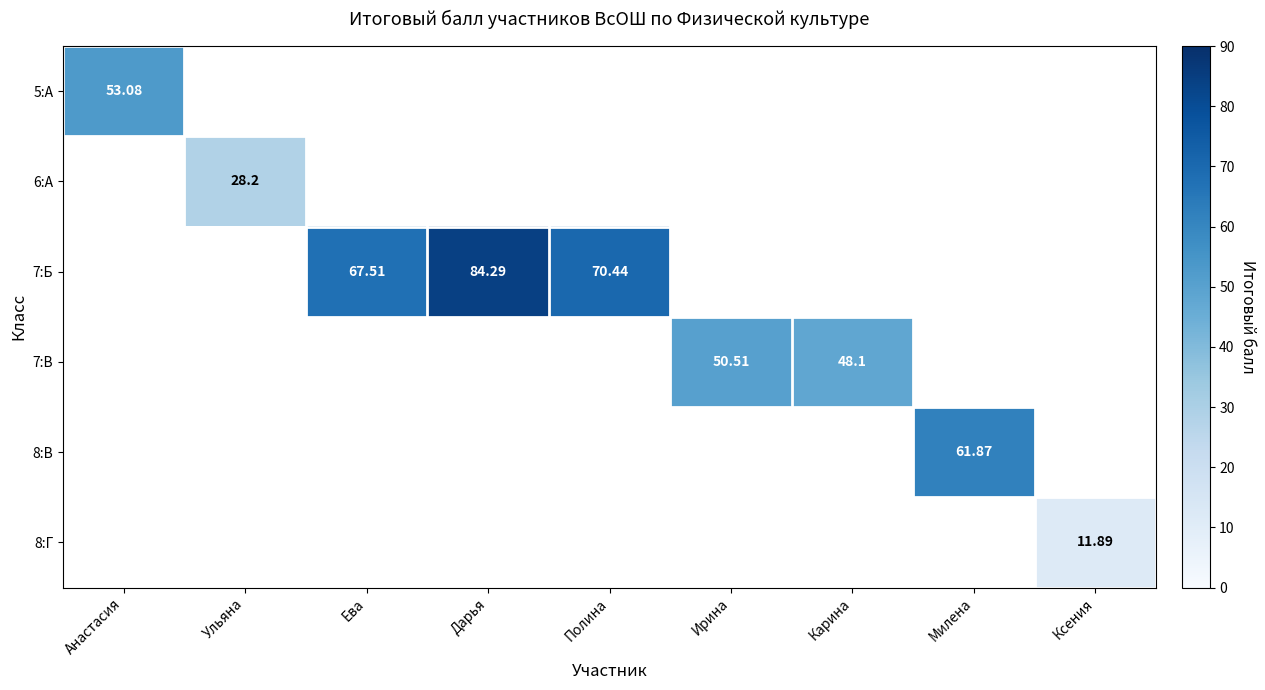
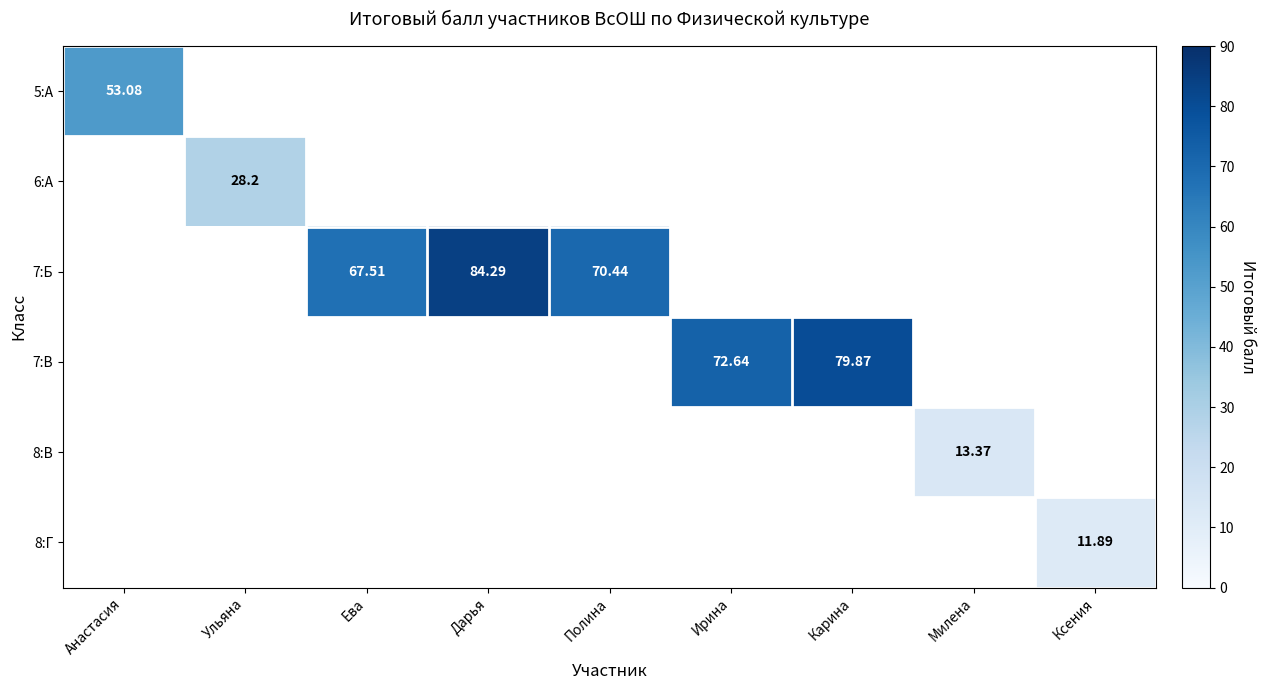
  {
    "5:А": {
      "Анастасия": 53.08
    },
    "6:А": {
      "Ульяна": 28.2
    },
    "7:Б": {
      "Ева": 67.51,
      "Дарья": 84.29,
      "Полина": 70.44
    },
    "7:В": {
-     "Ирина": 50.51,
-     "Карина": 48.1
+     "Ирина": 72.64,
+     "Карина": 79.87
    },
    "8:В": {
-     "Милена": 61.87
+     "Милена": 13.37
    },
    "8:Г": {
      "Ксения": 11.89
    }
  }
